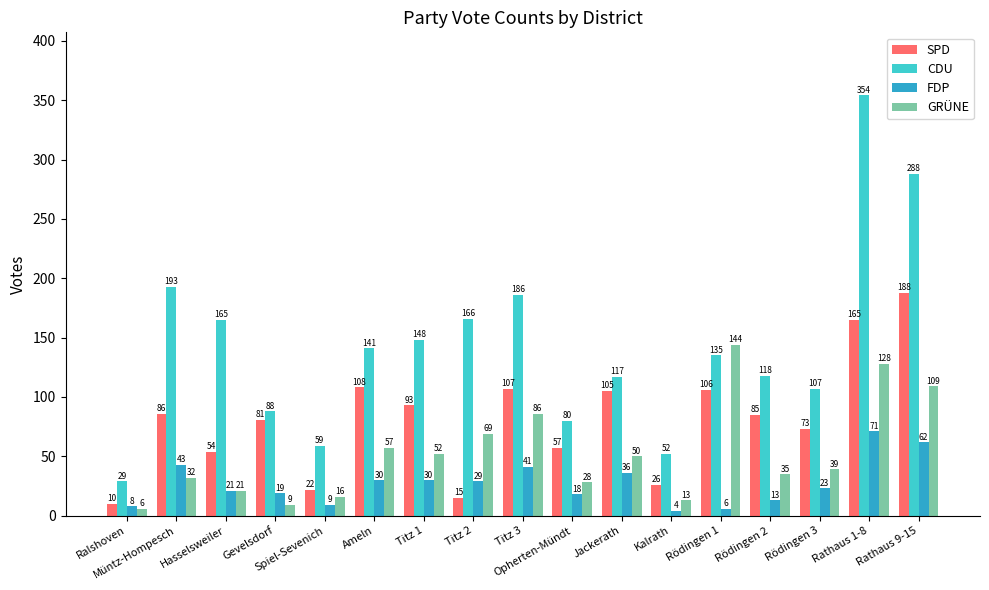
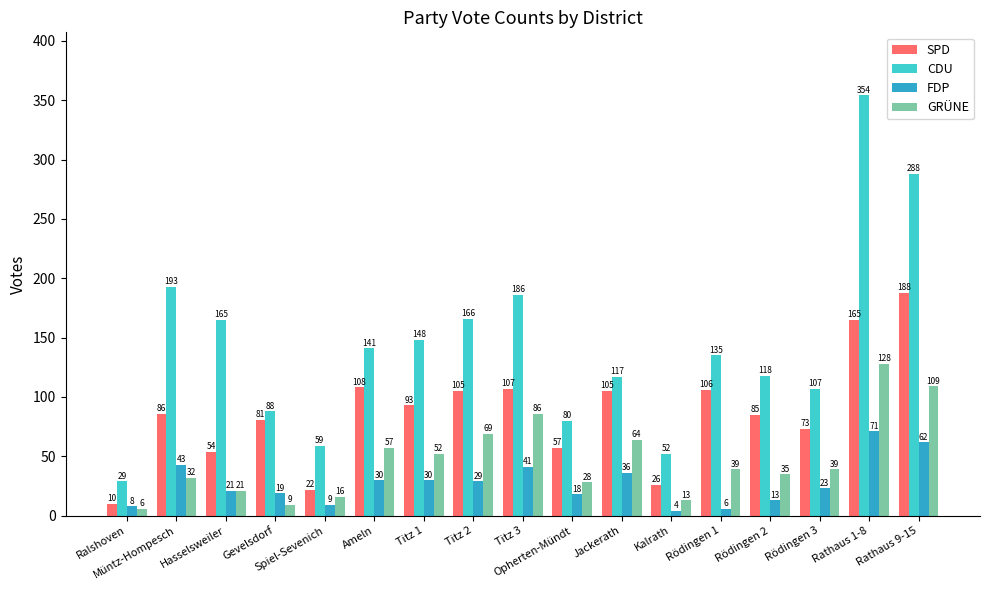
  {
    "SPD": {
      "Ralshoven": 10,
      "Müntz-Hompesch": 86,
      "Hasselsweiler": 54,
      "Gevelsdorf": 81,
      "Spiel-Sevenich": 22,
      "Ameln": 108,
      "Titz 1": 93,
-     "Titz 2": 15,
+     "Titz 2": 105,
      "Titz 3": 107,
      "Opherten-Mündt": 57,
      "Jackerath": 105,
      "Kalrath": 26,
      "Rödingen 1": 106,
      "Rödingen 2": 85,
      "Rödingen 3": 73,
      "Rathaus 1-8": 165,
      "Rathaus 9-15": 188
    },
    "GRÜNE": {
      "Ralshoven": 6,
      "Müntz-Hompesch": 32,
      "Hasselsweiler": 21,
      "Gevelsdorf": 9,
      "Spiel-Sevenich": 16,
      "Ameln": 57,
      "Titz 1": 52,
      "Titz 2": 69,
      "Titz 3": 86,
      "Opherten-Mündt": 28,
-     "Jackerath": 50,
+     "Jackerath": 64,
      "Kalrath": 13,
-     "Rödingen 1": 144,
+     "Rödingen 1": 39,
      "Rödingen 2": 35,
      "Rödingen 3": 39,
      "Rathaus 1-8": 128,
      "Rathaus 9-15": 109
    }
  }
